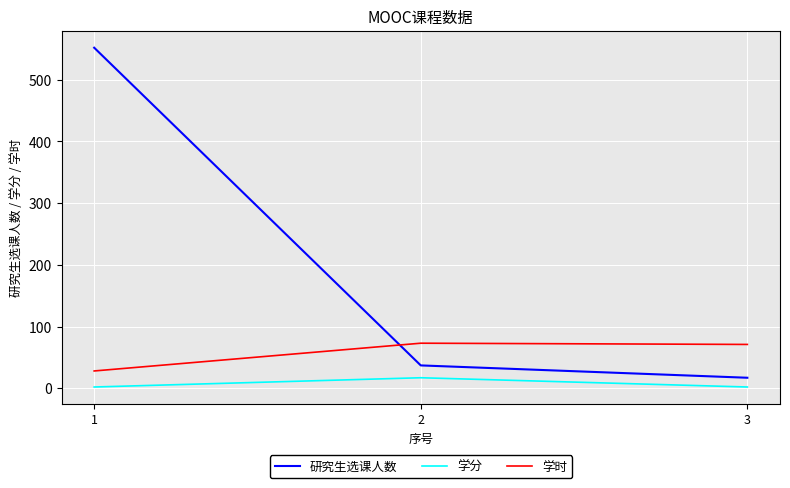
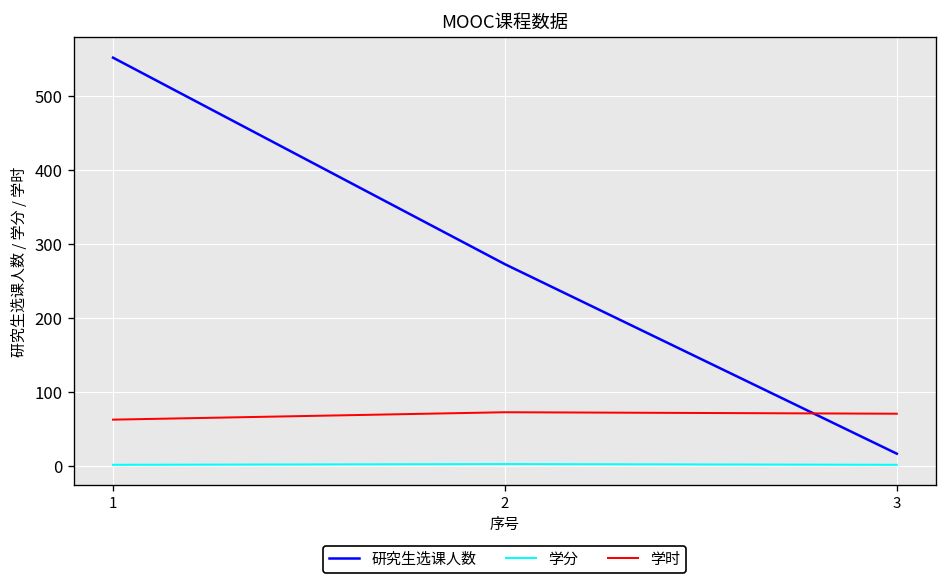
  {
    "研究生选课人数": {
      "1": 550,
-     "2": 40,
+     "2": 270,
      "3": 20
    },
    "学分": {
      "1": 0,
-     "2": 20,
+     "2": 0,
      "3": 0
    },
    "学时": {
-     "1": 30,
+     "1": 60,
      "2": 70,
      "3": 70
    }
  }
